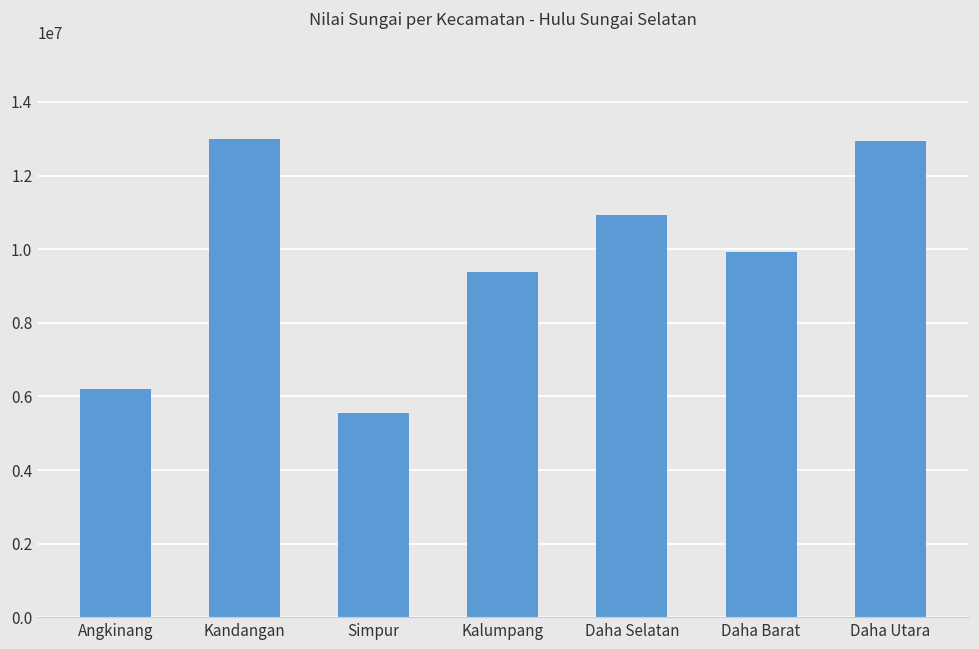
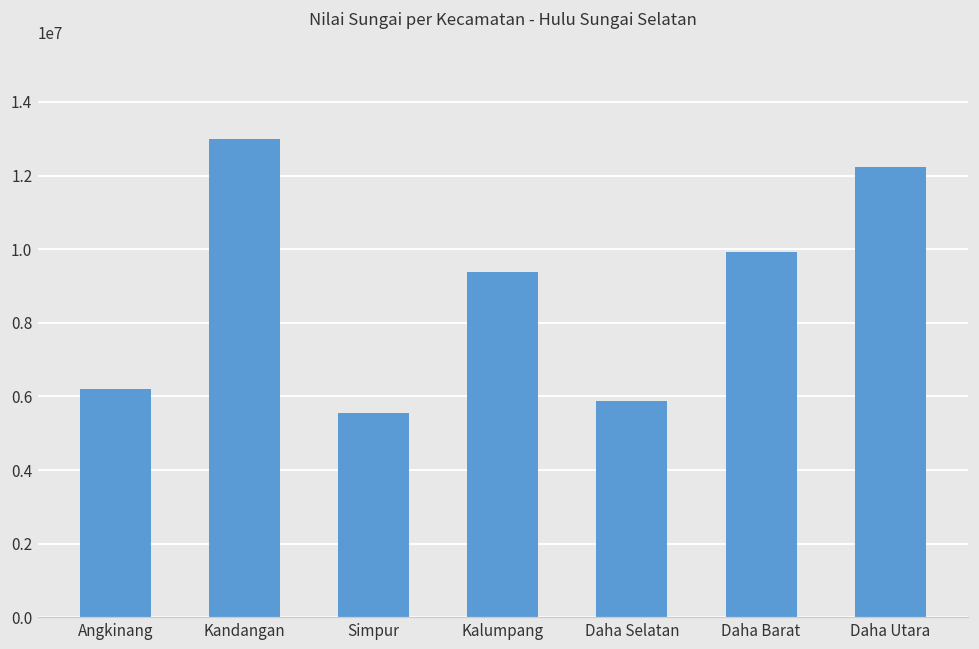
  {
    "Angkinang": 6200000,
    "Kandangan": 13000000,
    "Simpur": 5500000,
    "Kalumpang": 9400000,
-   "Daha Selatan": 10900000,
+   "Daha Selatan": 5900000,
    "Daha Barat": 9900000,
-   "Daha Utara": 12900000
+   "Daha Utara": 12200000
  }
